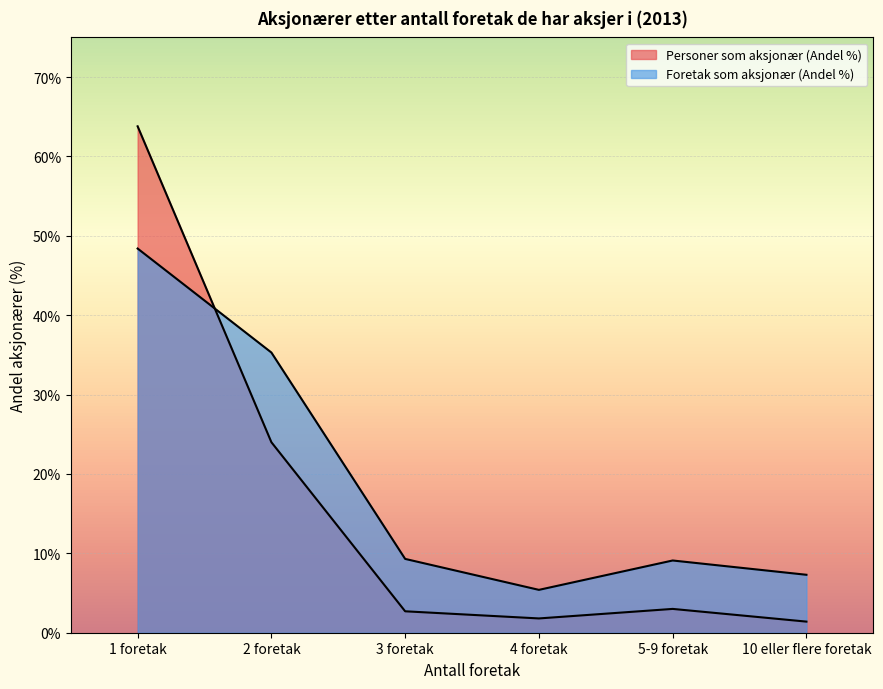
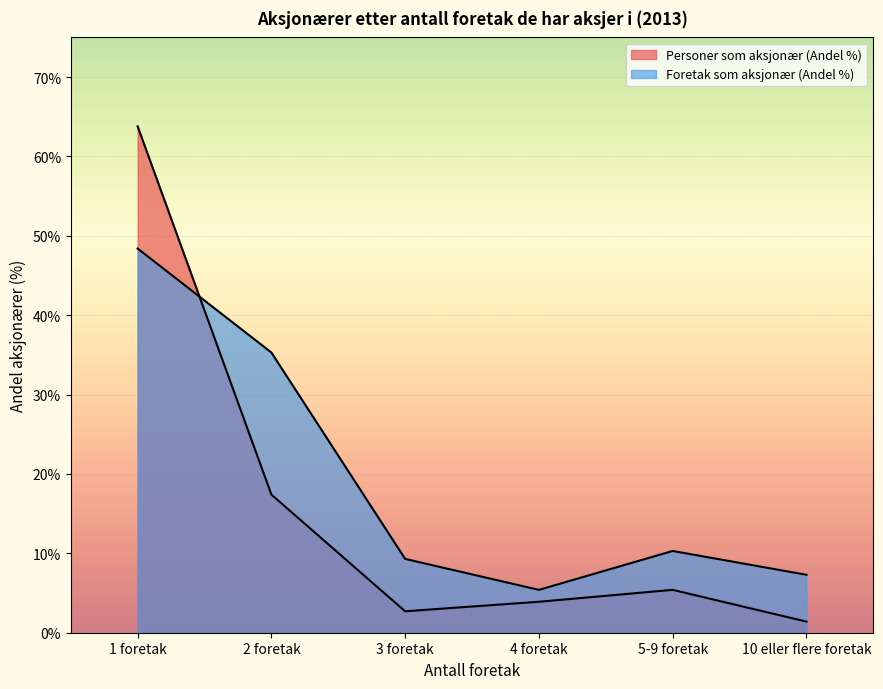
  {
    "Personer som aksjonær (Andel %)": {
      "1 foretak": "64%",
-     "2 foretak": "24%",
+     "2 foretak": "17%",
      "3 foretak": "3%",
-     "4 foretak": "2%",
-     "5-9 foretak": "3%",
+     "4 foretak": "4%",
+     "5-9 foretak": "5%",
      "10 eller flere foretak": "1%"
    },
    "Foretak som aksjonær (Andel %)": {
      "1 foretak": "48%",
      "2 foretak": "35%",
      "3 foretak": "9%",
      "4 foretak": "5%",
-     "5-9 foretak": "9%",
+     "5-9 foretak": "10%",
      "10 eller flere foretak": "7%"
    }
  }
